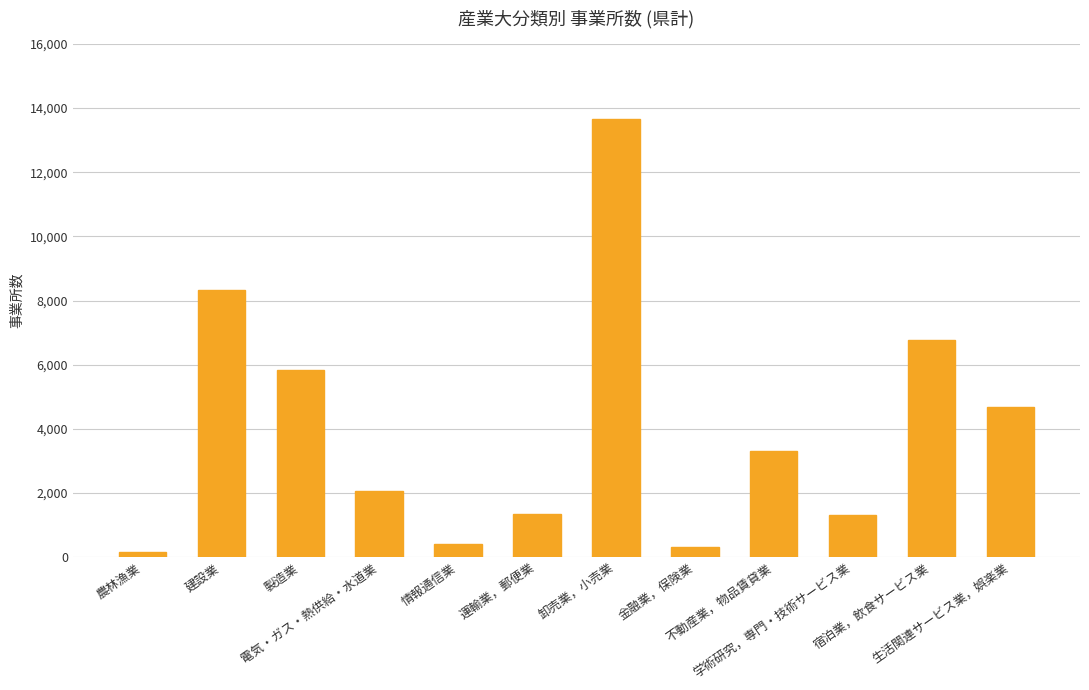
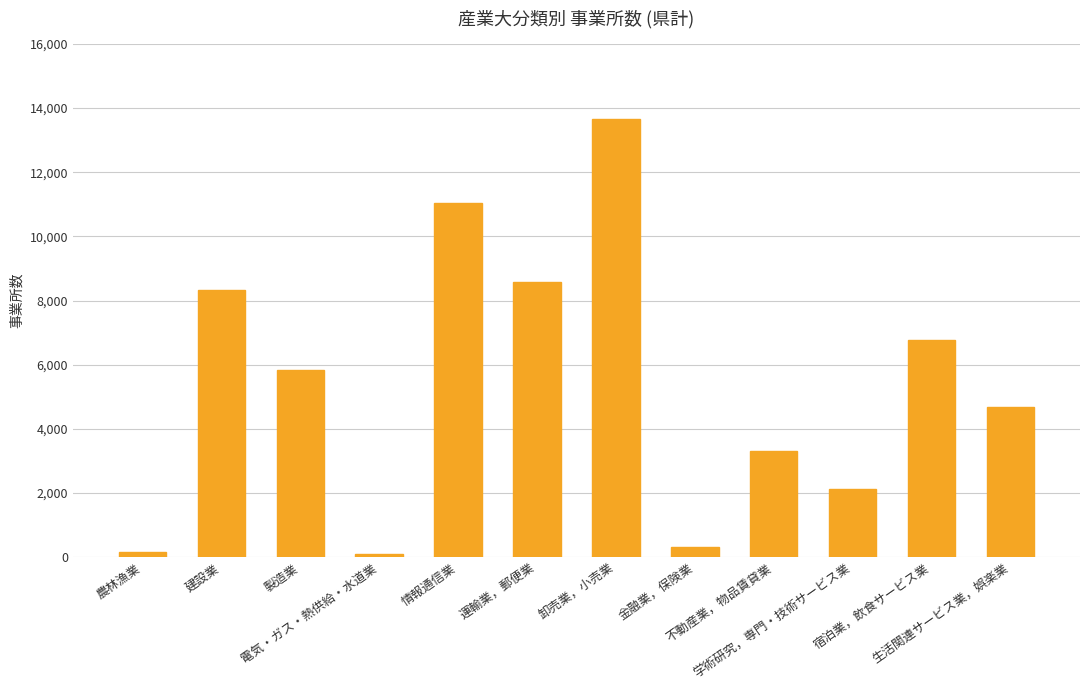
  {
    "農林漁業": "100",
    "建設業": "8,300",
    "製造業": "5,800",
-   "電気・ガス・熱供給・水道業": "2,100",
-   "情報通信業": "400",
-   "運輸業，郵便業": "1,300",
+   "電気・ガス・熱供給・水道業": "100",
+   "情報通信業": "11,000",
+   "運輸業，郵便業": "8,600",
    "卸売業，小売業": "13,700",
    "金融業，保険業": "300",
    "不動産業，物品賃貸業": "3,300",
-   "学術研究，専門・技術サービス業": "1,300",
+   "学術研究，専門・技術サービス業": "2,100",
    "宿泊業，飲食サービス業": "6,800",
    "生活関連サービス業，娯楽業": "4,700"
  }
